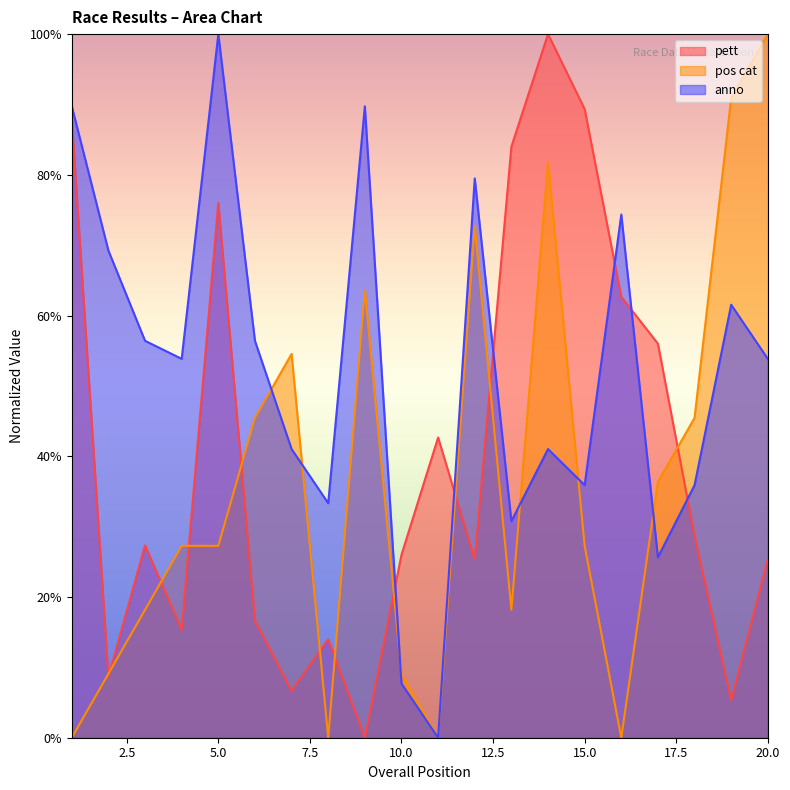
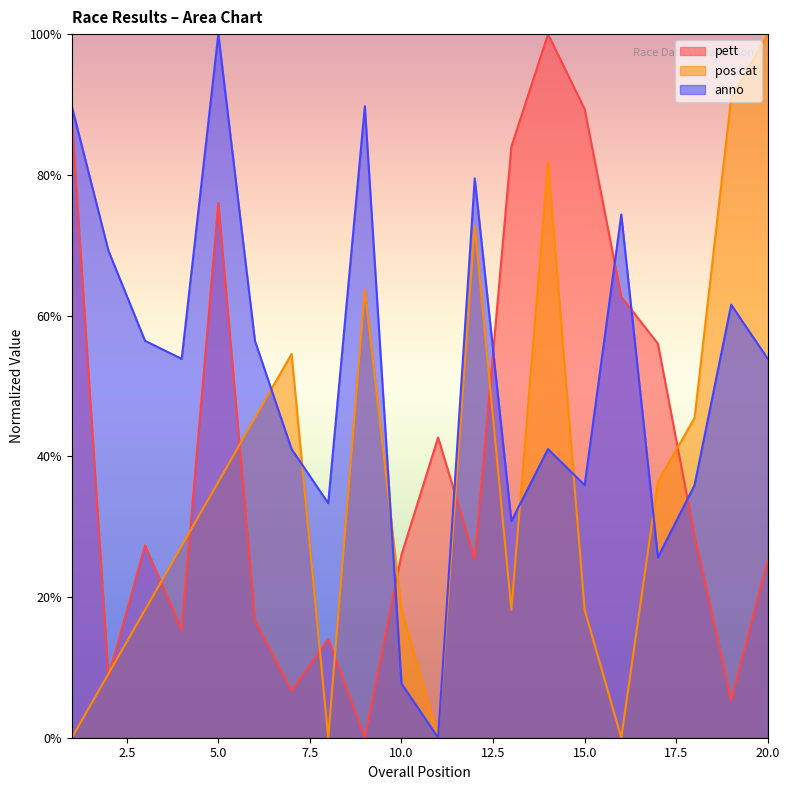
  {
    "pett": {
      "5.0": "76%",
      "10.0": "26%",
      "15.0": "89%",
      "20.0": "25%"
    },
    "pos cat": {
-     "5.0": "27%",
-     "10.0": "9%",
-     "15.0": "27%",
+     "5.0": "36%",
+     "10.0": "18%",
+     "15.0": "18%",
      "20.0": "100%"
    },
    "anno": {
      "5.0": "100%",
      "10.0": "8%",
      "15.0": "36%",
      "20.0": "54%"
    }
  }
